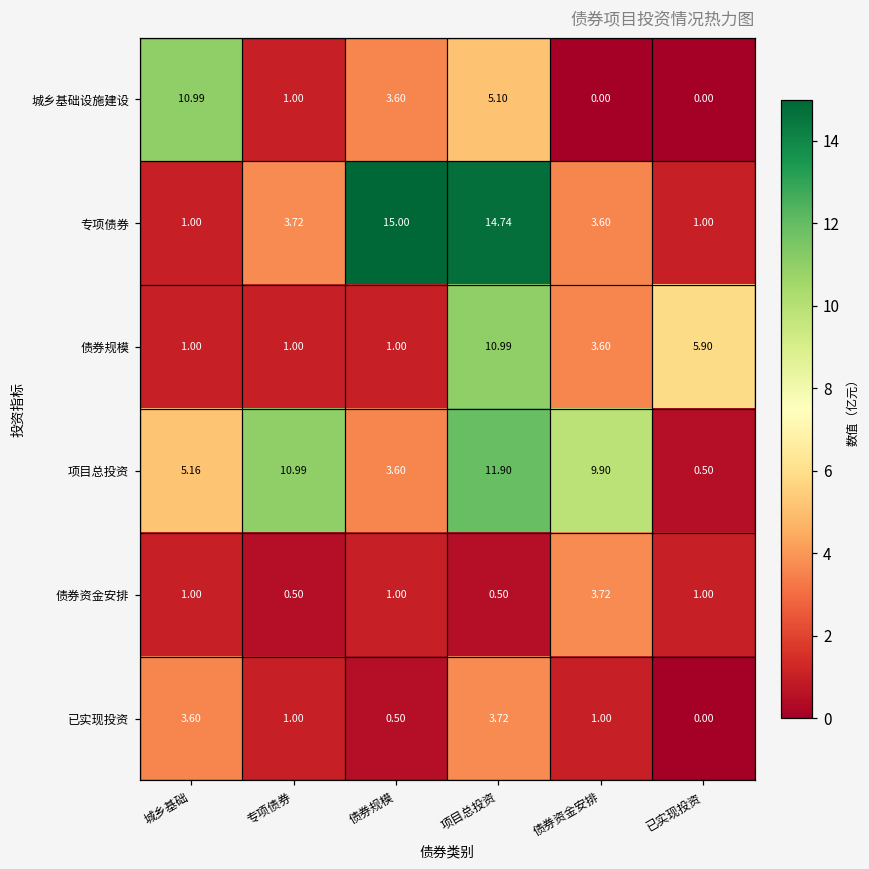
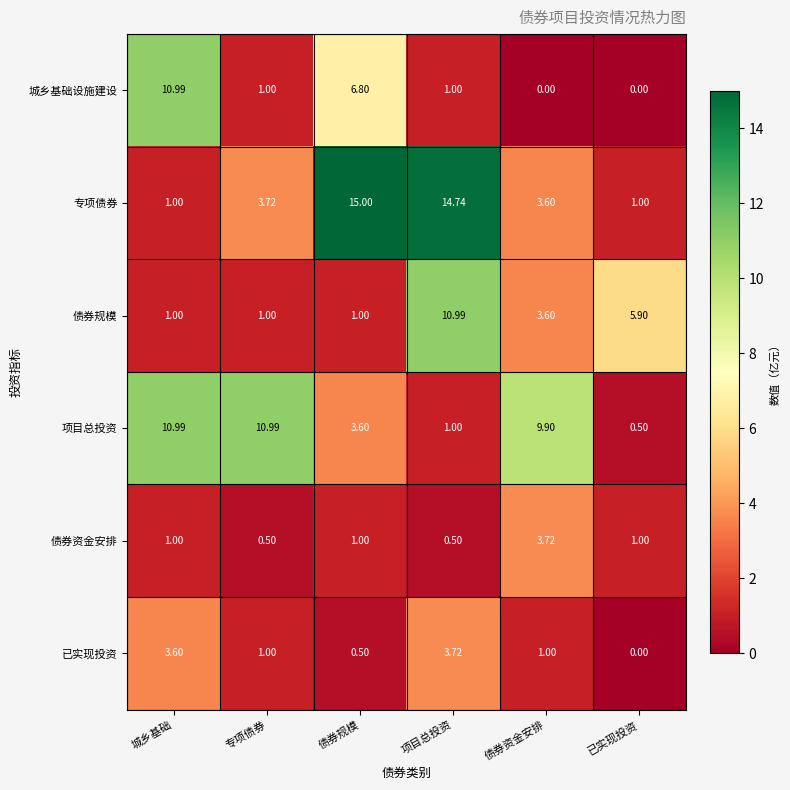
  {
    "城乡基础设施建设": {
      "城乡基础": 10.99,
      "专项债券": 1.00,
-     "债券规模": 3.60,
-     "项目总投资": 5.10,
+     "债券规模": 6.80,
+     "项目总投资": 1.00,
      "债券资金安排": 0.00,
      "已实现投资": 0.00
    },
    "专项债券": {
      "城乡基础": 1.00,
      "专项债券": 3.72,
      "债券规模": 15.00,
      "项目总投资": 14.74,
      "债券资金安排": 3.60,
      "已实现投资": 1.00
    },
    "债券规模": {
      "城乡基础": 1.00,
      "专项债券": 1.00,
      "债券规模": 1.00,
      "项目总投资": 10.99,
      "债券资金安排": 3.60,
      "已实现投资": 5.90
    },
    "项目总投资": {
-     "城乡基础": 5.16,
+     "城乡基础": 10.99,
      "专项债券": 10.99,
      "债券规模": 3.60,
-     "项目总投资": 11.90,
+     "项目总投资": 1.00,
      "债券资金安排": 9.90,
      "已实现投资": 0.50
    },
    "债券资金安排": {
      "城乡基础": 1.00,
      "专项债券": 0.50,
      "债券规模": 1.00,
      "项目总投资": 0.50,
      "债券资金安排": 3.72,
      "已实现投资": 1.00
    },
    "已实现投资": {
      "城乡基础": 3.60,
      "专项债券": 1.00,
      "债券规模": 0.50,
      "项目总投资": 3.72,
      "债券资金安排": 1.00,
      "已实现投资": 0.00
    }
  }
